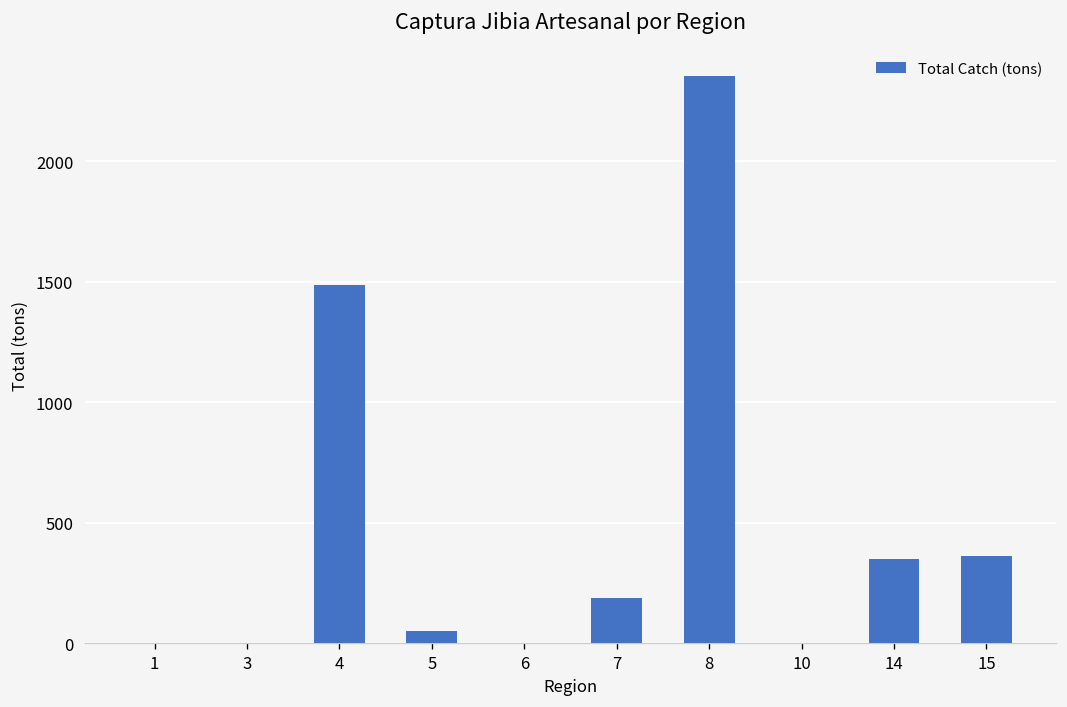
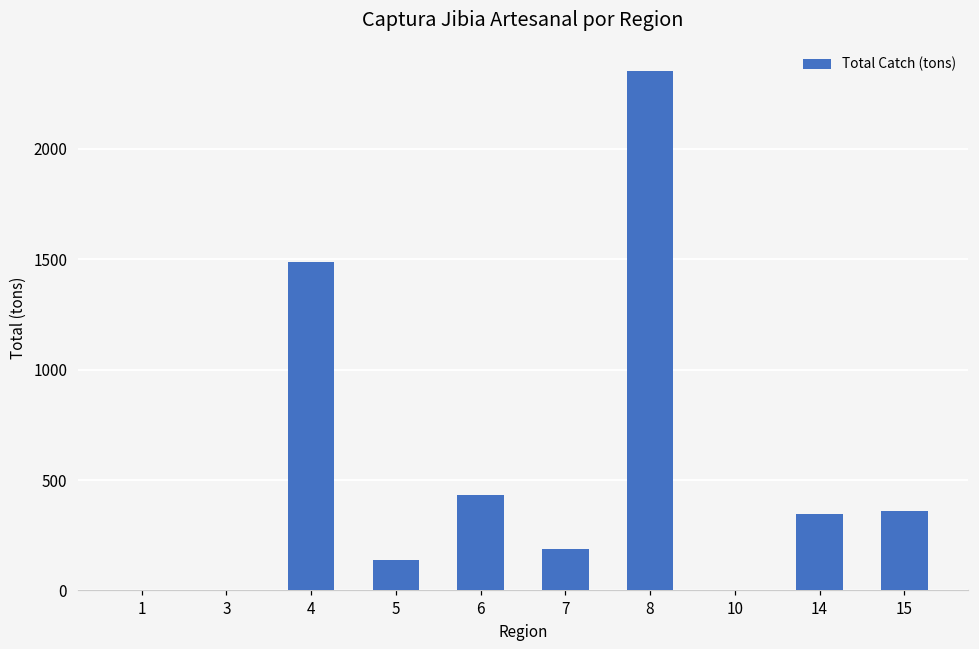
  {
    "4": 1490,
-   "5": 50,
-   "6": 0,
+   "5": 140,
+   "6": 430,
    "7": 190,
    "8": 2350,
    "14": 350,
    "15": 360
  }
